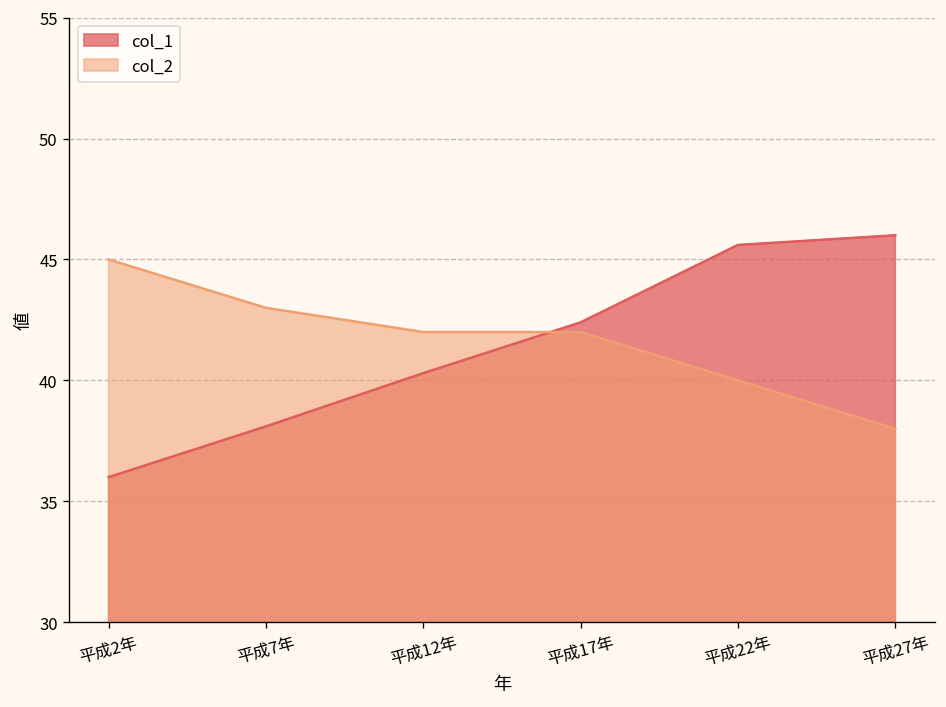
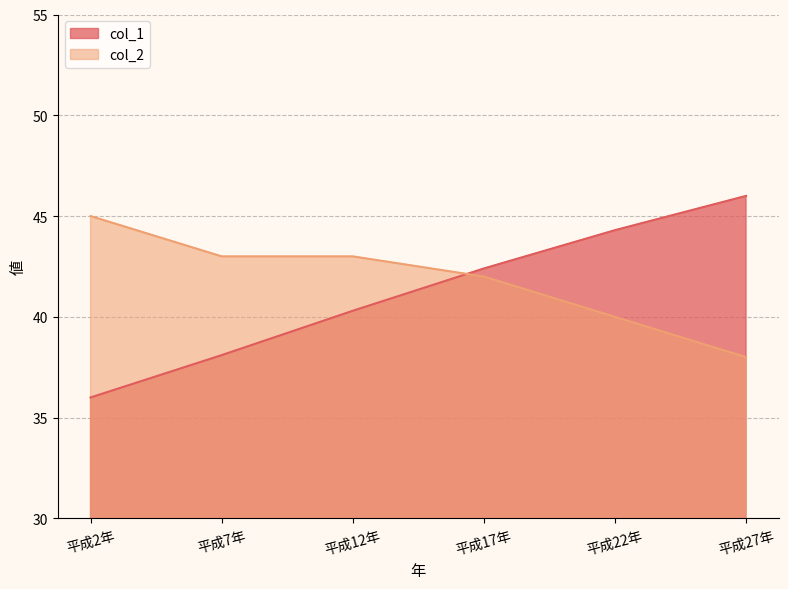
  {
    "col_1": {
      "平成2年": 36.0,
      "平成7年": 38.1,
      "平成12年": 40.3,
      "平成17年": 42.4,
-     "平成22年": 45.6,
+     "平成22年": 44.3,
      "平成27年": 46.0
    },
    "col_2": {
      "平成2年": 45,
      "平成7年": 43,
-     "平成12年": 42,
+     "平成12年": 43,
      "平成17年": 42,
      "平成22年": 40,
      "平成27年": 38
    }
  }
